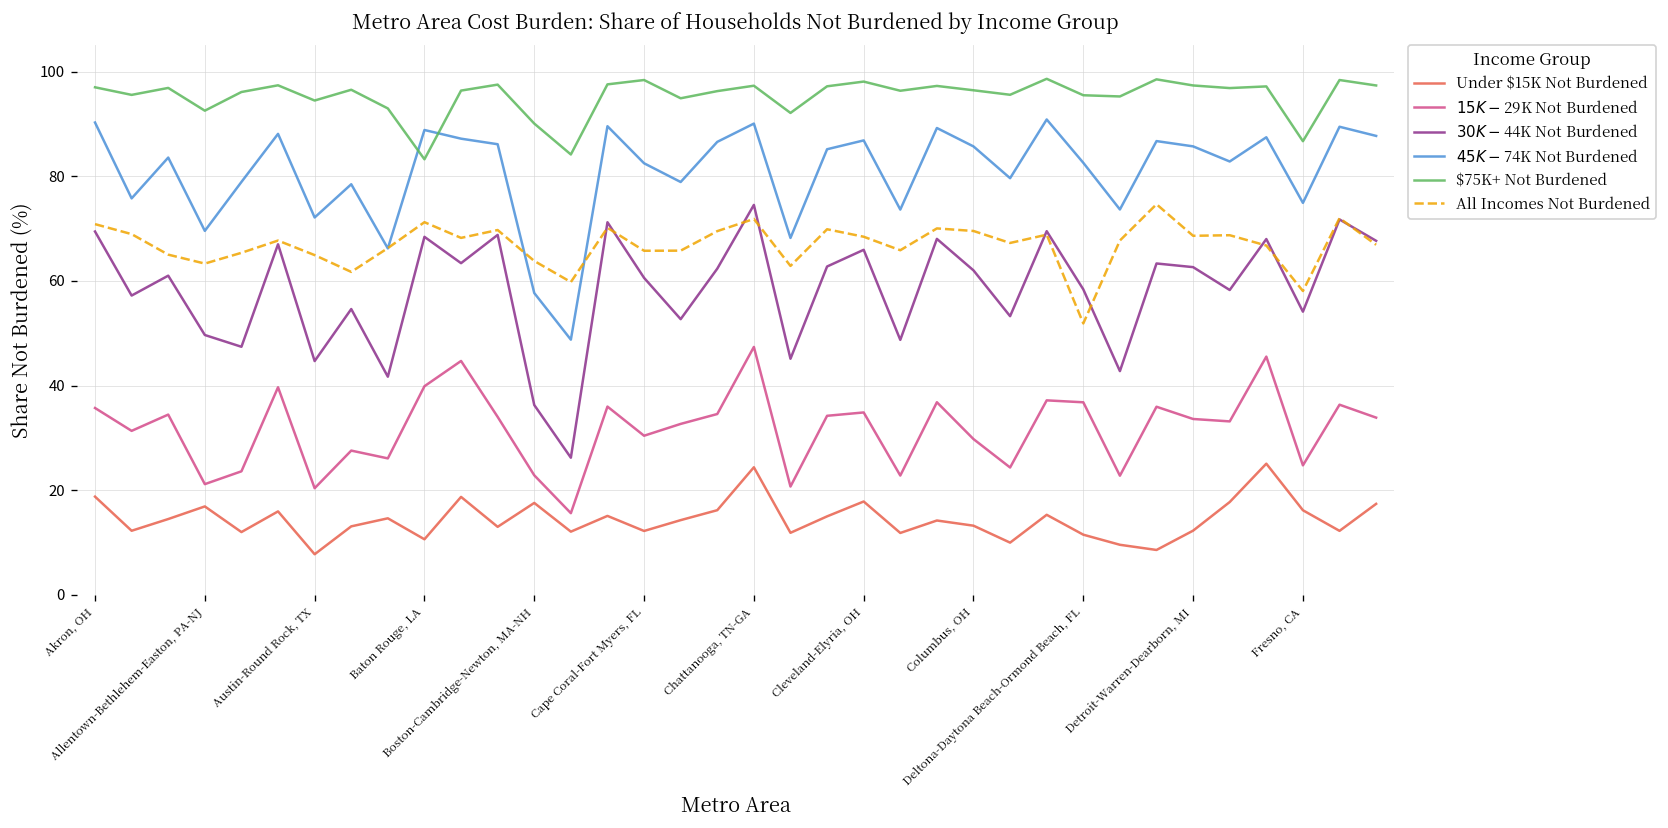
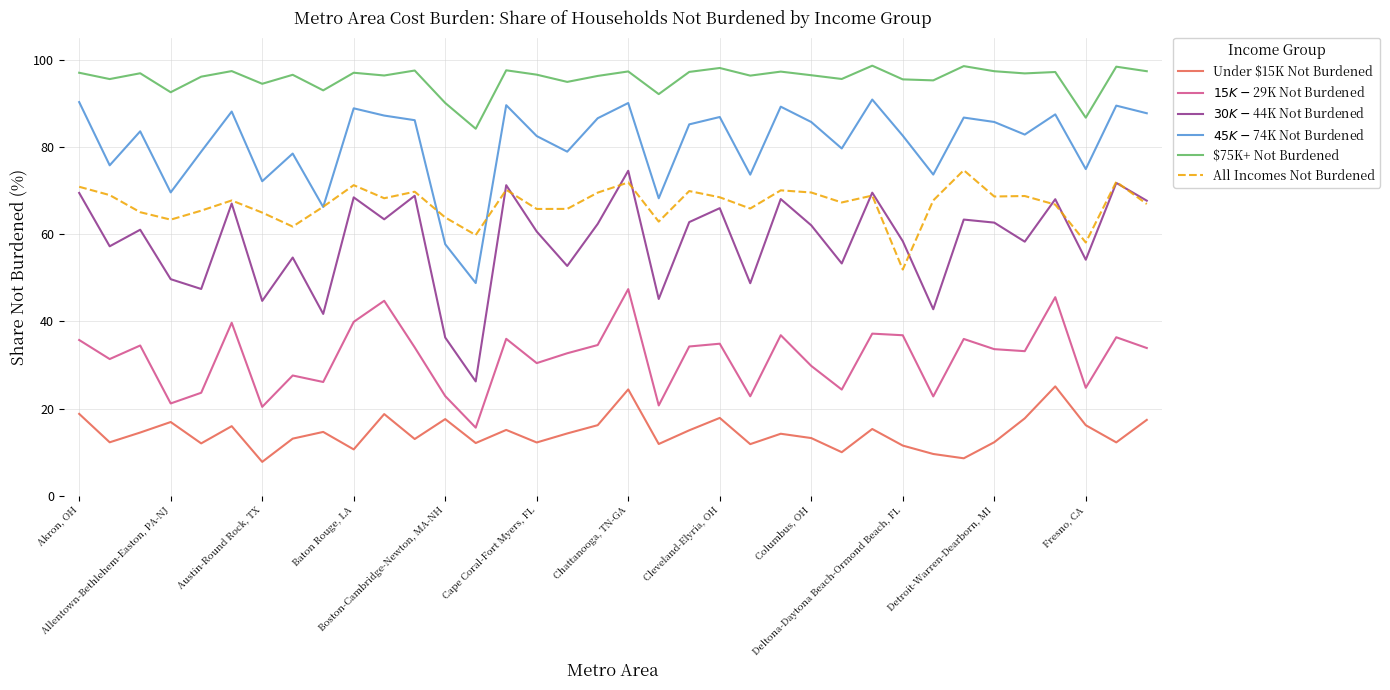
  {
    "Under $15K Not Burdened": {
      "Akron, OH": 19,
      "Allentown-Bethlehem-Easton, PA-NJ": 17,
      "Austin-Round Rock, TX": 8,
      "Baton Rouge, LA": 11,
      "Boston-Cambridge-Newton, MA-NH": 18,
      "Cape Coral-Fort Myers, FL": 12,
      "Chattanooga, TN-GA": 24,
      "Cleveland-Elyria, OH": 18,
      "Columbus, OH": 13,
      "Deltona-Daytona Beach-Ormond Beach, FL": 12,
      "Detroit-Warren-Dearborn, MI": 12,
      "Fresno, CA": 16
    },
    "$75K+ Not Burdened": {
      "Akron, OH": 97,
      "Allentown-Bethlehem-Easton, PA-NJ": 93,
      "Austin-Round Rock, TX": 94,
-     "Baton Rouge, LA": 83,
+     "Baton Rouge, LA": 97,
      "Boston-Cambridge-Newton, MA-NH": 90,
-     "Cape Coral-Fort Myers, FL": 98,
+     "Cape Coral-Fort Myers, FL": 97,
      "Chattanooga, TN-GA": 97,
      "Cleveland-Elyria, OH": 98,
      "Columbus, OH": 96,
      "Deltona-Daytona Beach-Ormond Beach, FL": 95,
      "Detroit-Warren-Dearborn, MI": 97,
      "Fresno, CA": 87
    },
    "All Incomes Not Burdened": {
      "Akron, OH": 71,
      "Allentown-Bethlehem-Easton, PA-NJ": 63,
      "Austin-Round Rock, TX": 65,
      "Baton Rouge, LA": 71,
      "Boston-Cambridge-Newton, MA-NH": 64,
      "Cape Coral-Fort Myers, FL": 66,
      "Chattanooga, TN-GA": 72,
      "Cleveland-Elyria, OH": 68,
      "Columbus, OH": 70,
      "Deltona-Daytona Beach-Ormond Beach, FL": 52,
      "Detroit-Warren-Dearborn, MI": 69,
      "Fresno, CA": 58
    }
  }
